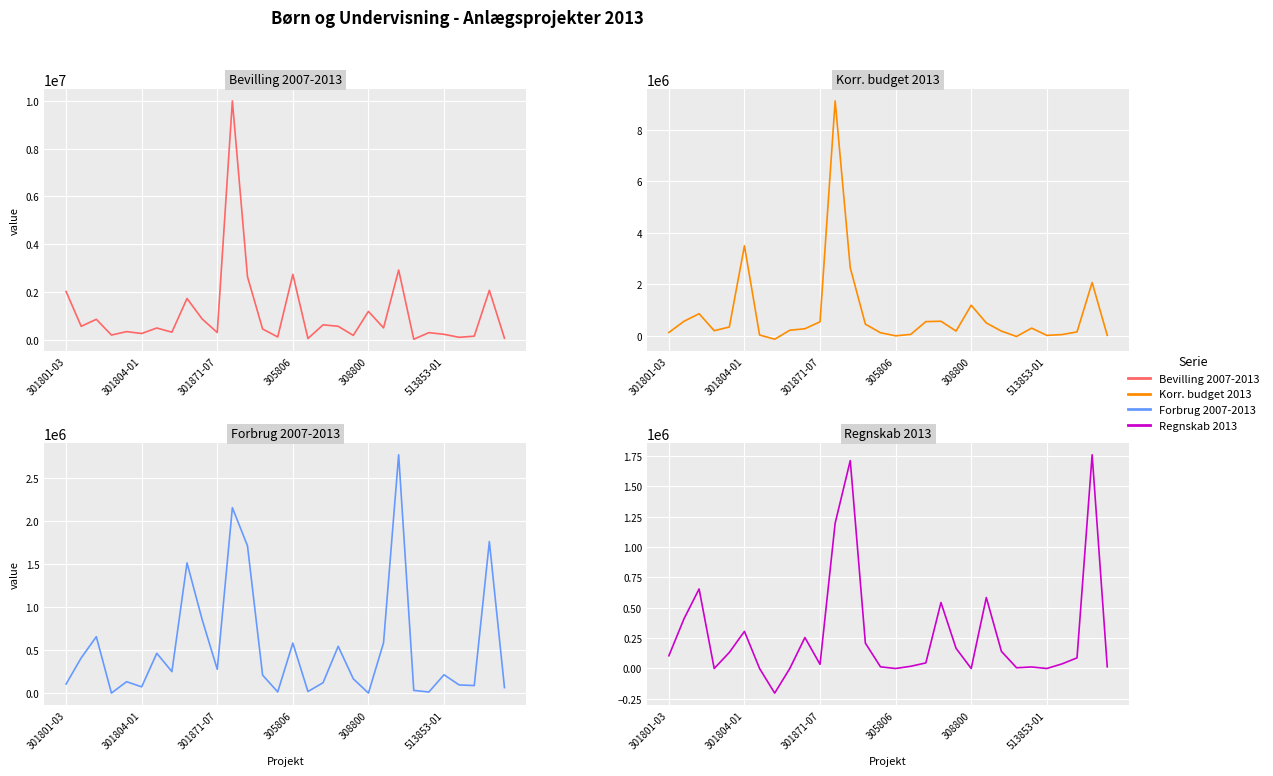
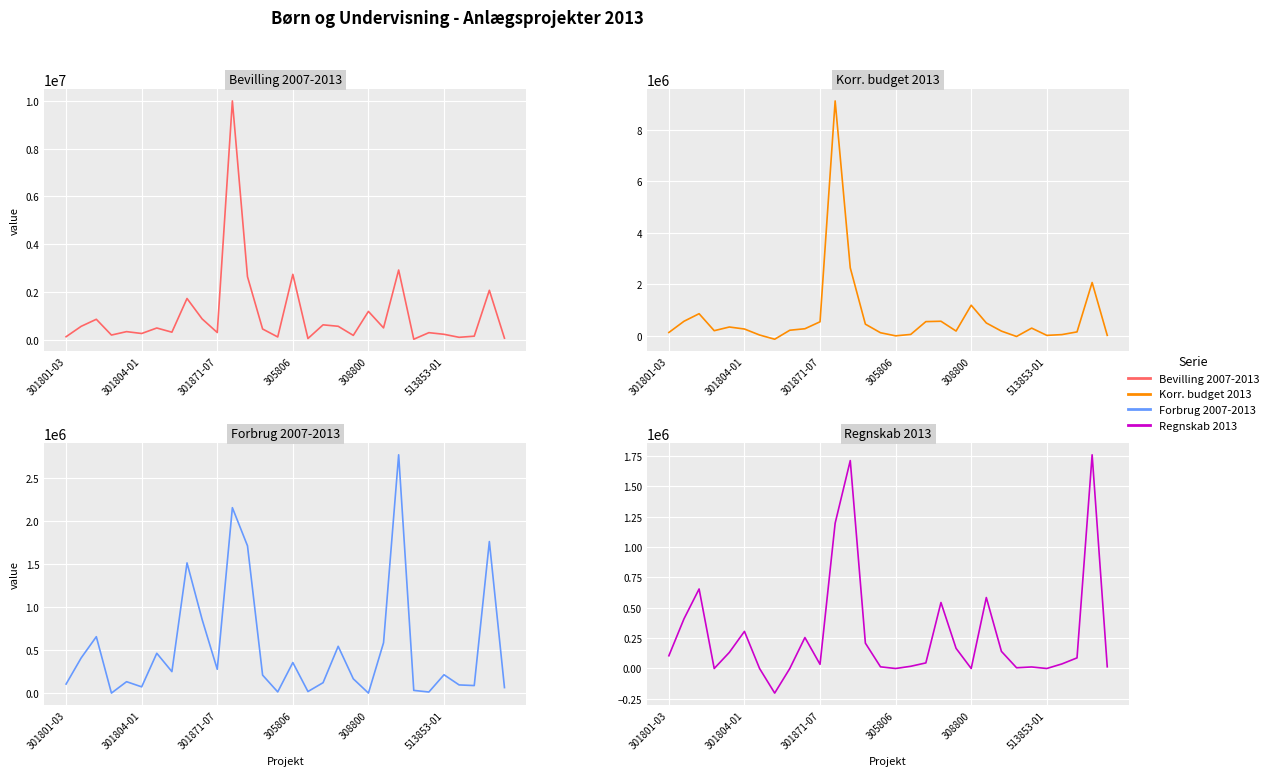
  {
    "Bevilling 2007-2013": {
-     "301801-03": 2000000,
+     "301801-03": 100000,
      "301804-01": 300000,
      "301871-07": 300000,
      "305806": 2700000,
      "308800": 1200000,
      "513853-01": 200000
    },
    "Korr. budget 2013": {
      "301801-03": 100000,
-     "301804-01": 3500000,
+     "301804-01": 300000,
      "301871-07": 500000,
      "305806": 0,
      "308800": 1200000,
      "513853-01": 0
    },
    "Forbrug 2007-2013": {
      "301801-03": 100000,
      "301804-01": 100000,
      "301871-07": 300000,
-     "305806": 600000,
+     "305806": 400000,
      "308800": 0,
      "513853-01": 200000
    },
    "Regnskab 2013": {
      "301801-03": 100000,
      "301804-01": 310000,
      "301871-07": 30000,
      "305806": 0,
      "308800": 0,
      "513853-01": 0
    }
  }
